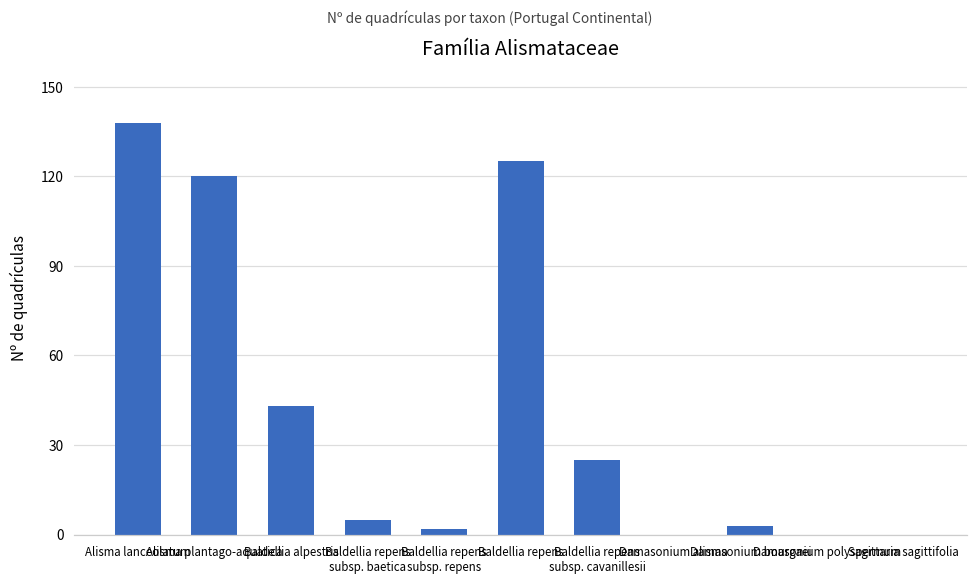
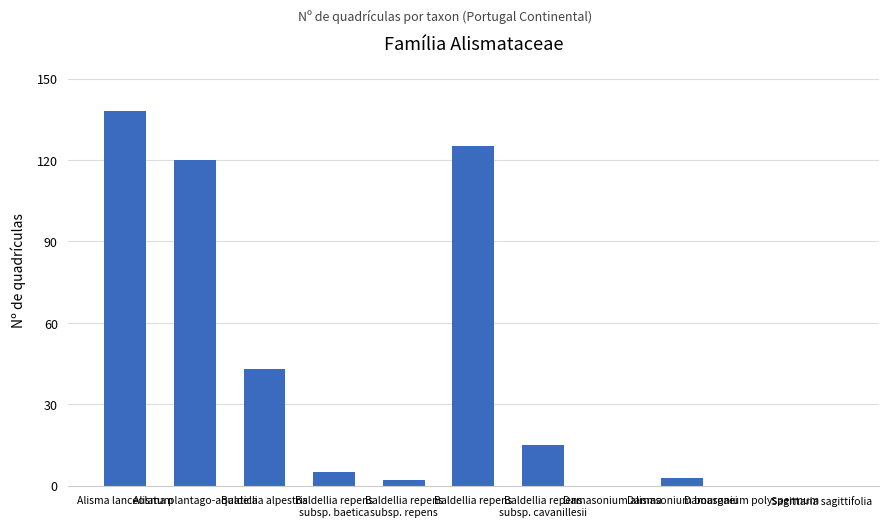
  {
    "Baldellia repens subsp. baetica": 5,
    "Baldellia repens subsp. repens": 2,
-   "Baldellia repens subsp. cavanillesii": 25
+   "Baldellia repens subsp. cavanillesii": 15
  }
